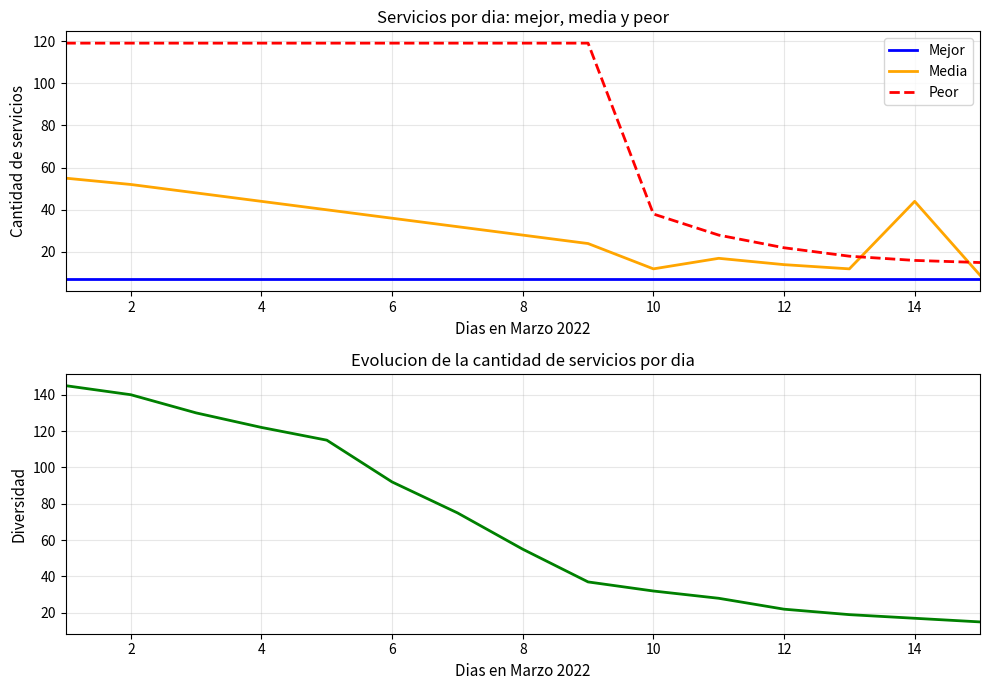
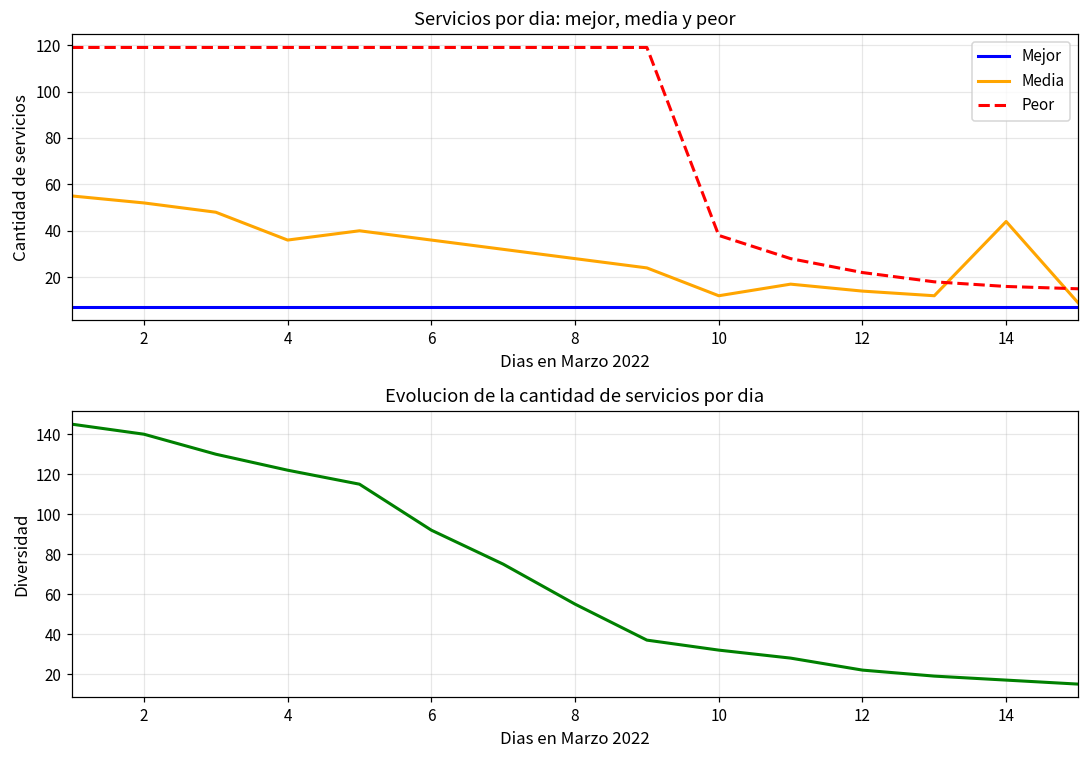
  {
    "Servicios por dia: mejor, media y peor": {
      "Mejor": {
        "2": 7,
        "4": 7,
        "6": 7,
        "8": 7,
        "10": 7,
        "12": 7,
        "14": 7
      },
      "Media": {
        "2": 52,
-       "4": 44,
+       "4": 36,
        "6": 36,
        "8": 28,
        "10": 12,
        "12": 14,
        "14": 44
      },
      "Peor": {
        "2": 119,
        "4": 119,
        "6": 119,
        "8": 119,
        "10": 38,
        "12": 22,
        "14": 16
      }
    },
    "Evolucion de la cantidad de servicios por dia": {
      "2": 140,
      "4": 122,
      "6": 92,
      "8": 55,
      "10": 32,
      "12": 22,
      "14": 17
    }
  }
